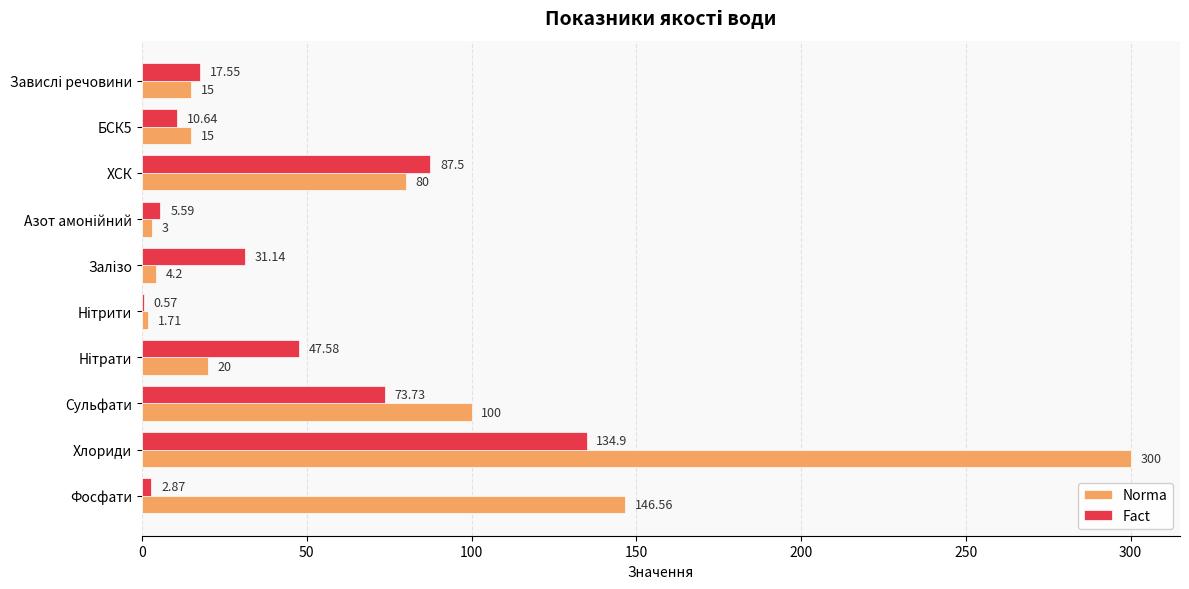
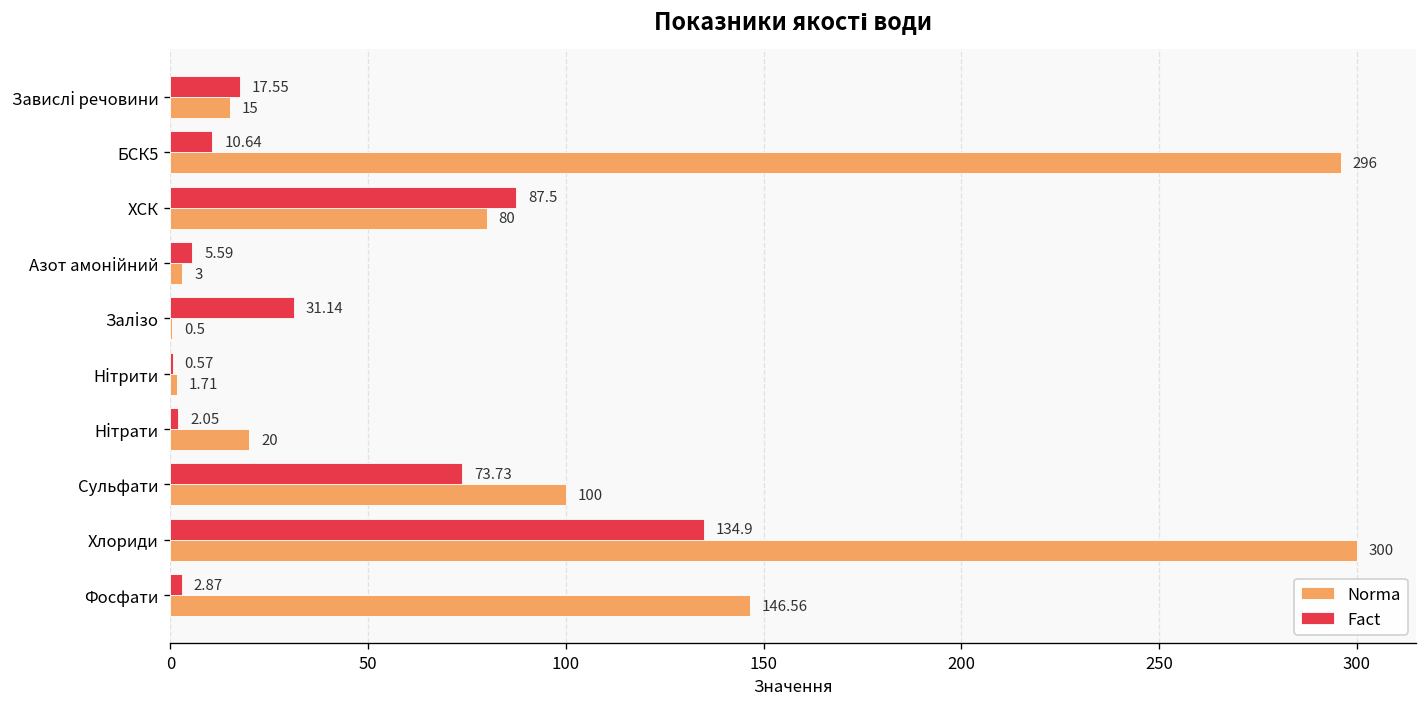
  {
    "Norma": {
      "Завислі речовини": 15,
-     "БСК5": 15,
+     "БСК5": 296,
      "ХСК": 80,
      "Азот амонійний": 3,
-     "Залізо": 4.2,
+     "Залізо": 0.5,
      "Нітрити": 1.71,
      "Нітрати": 20,
      "Сульфати": 100,
      "Хлориди": 300,
      "Фосфати": 146.56
    },
    "Fact": {
      "Завислі речовини": 17.55,
      "БСК5": 10.64,
      "ХСК": 87.5,
      "Азот амонійний": 5.59,
      "Залізо": 31.14,
      "Нітрити": 0.57,
-     "Нітрати": 47.58,
+     "Нітрати": 2.05,
      "Сульфати": 73.73,
      "Хлориди": 134.9,
      "Фосфати": 2.87
    }
  }
